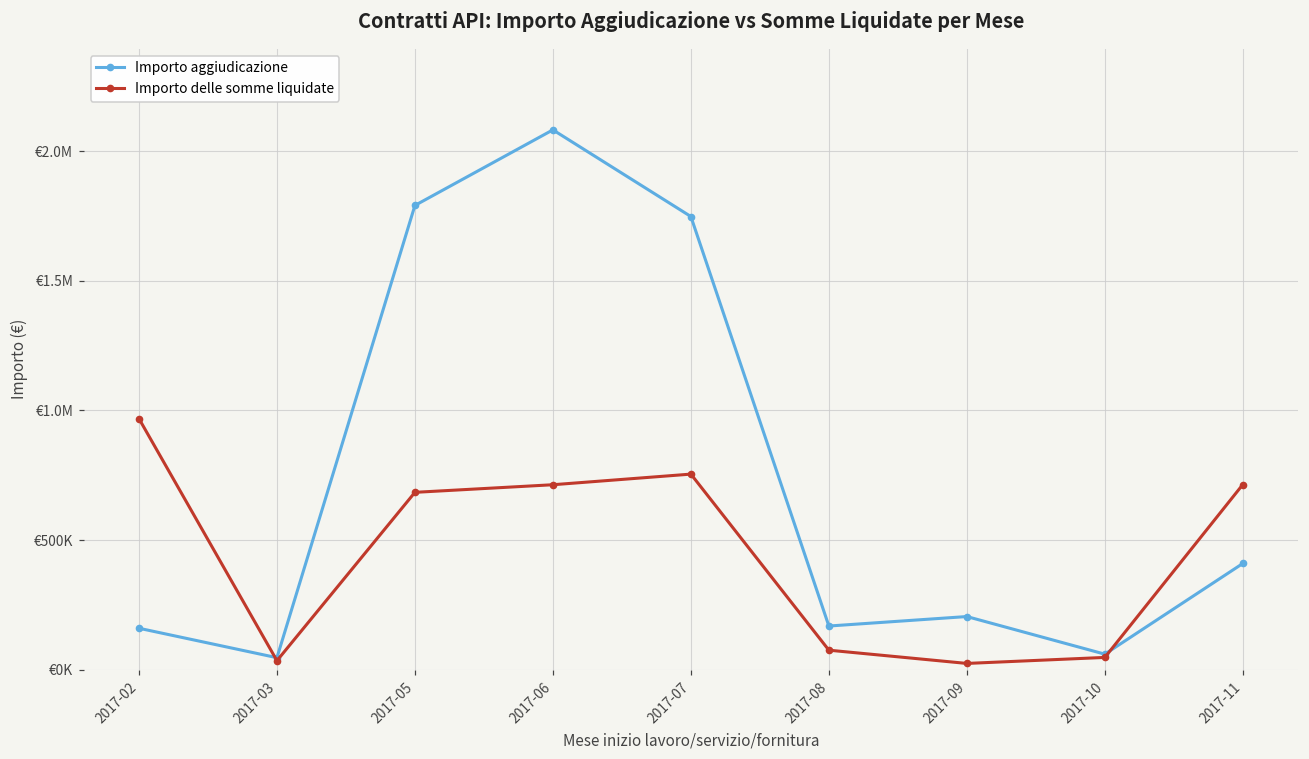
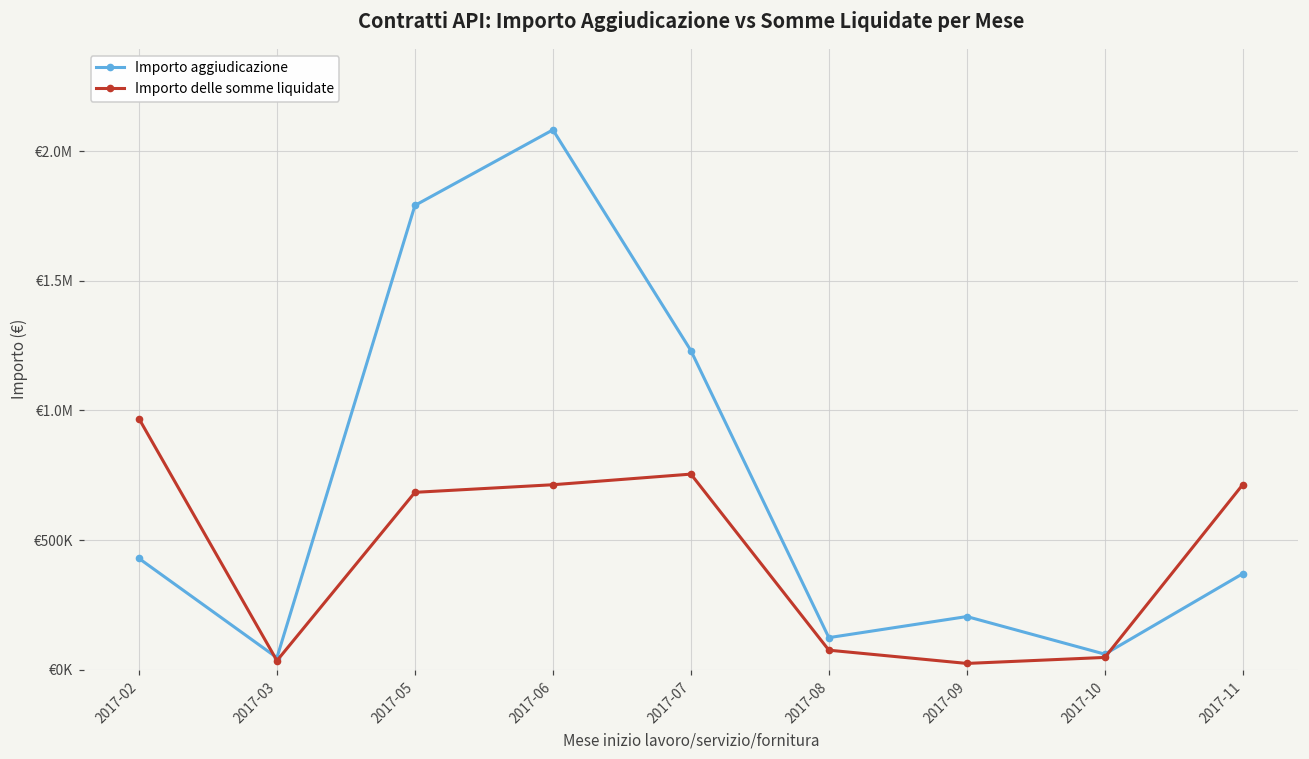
  {
    "Importo aggiudicazione": {
-     "2017-02": "€160000",
+     "2017-02": "€430000",
      "2017-03": "€50000",
      "2017-05": "€1790000",
      "2017-06": "€2080000",
-     "2017-07": "€1750000",
-     "2017-08": "€170000",
+     "2017-07": "€1230000",
+     "2017-08": "€120000",
      "2017-09": "€210000",
      "2017-10": "€60000",
-     "2017-11": "€410000"
+     "2017-11": "€370000"
    },
    "Importo delle somme liquidate": {
      "2017-02": "€970000",
      "2017-03": "€30000",
      "2017-05": "€680000",
      "2017-06": "€710000",
      "2017-07": "€750000",
      "2017-08": "€80000",
      "2017-09": "€20000",
      "2017-10": "€50000",
      "2017-11": "€710000"
    }
  }
